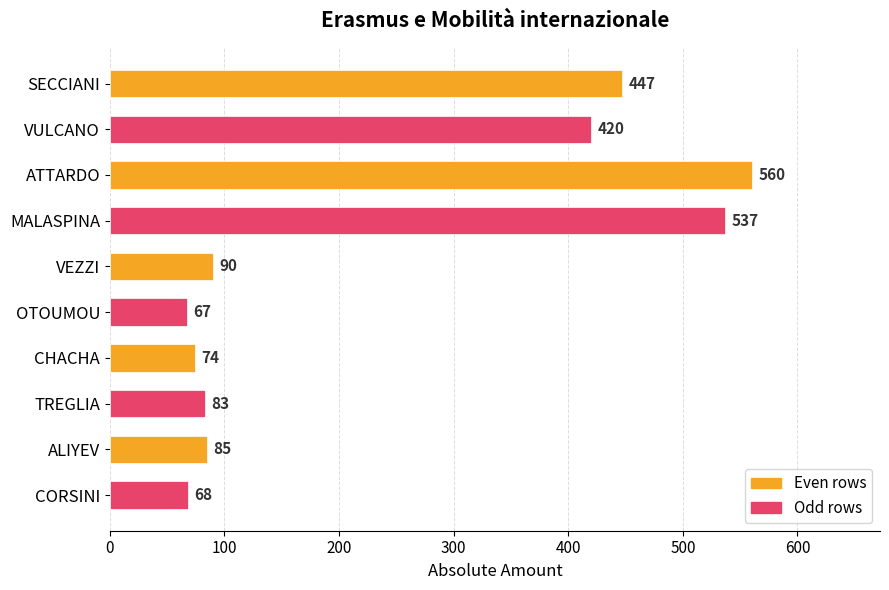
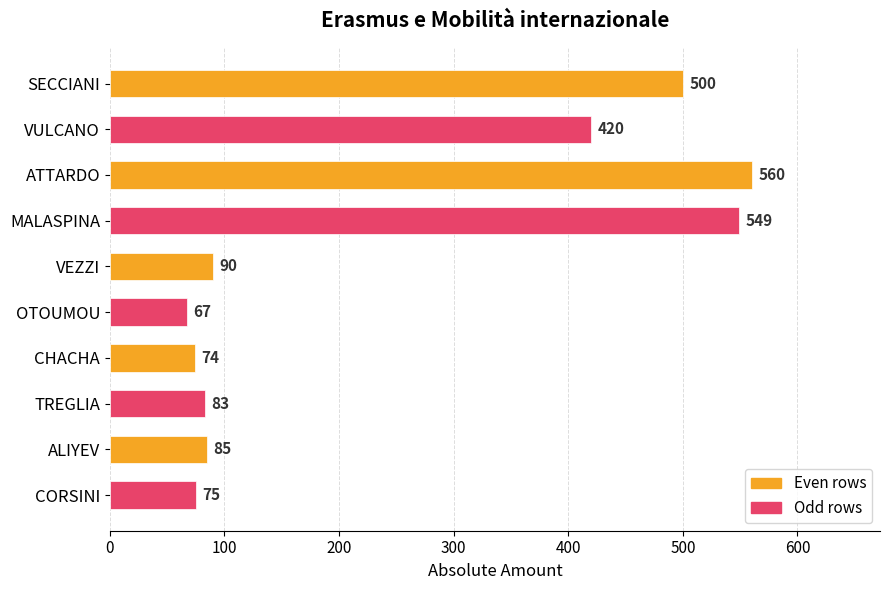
  {
-   "SECCIANI": 447,
+   "SECCIANI": 500,
    "VULCANO": 420,
    "ATTARDO": 560,
-   "MALASPINA": 537,
+   "MALASPINA": 549,
    "VEZZI": 90,
    "OTOUMOU": 67,
    "CHACHA": 74,
    "TREGLIA": 83,
    "ALIYEV": 85,
-   "CORSINI": 68
+   "CORSINI": 75
  }
